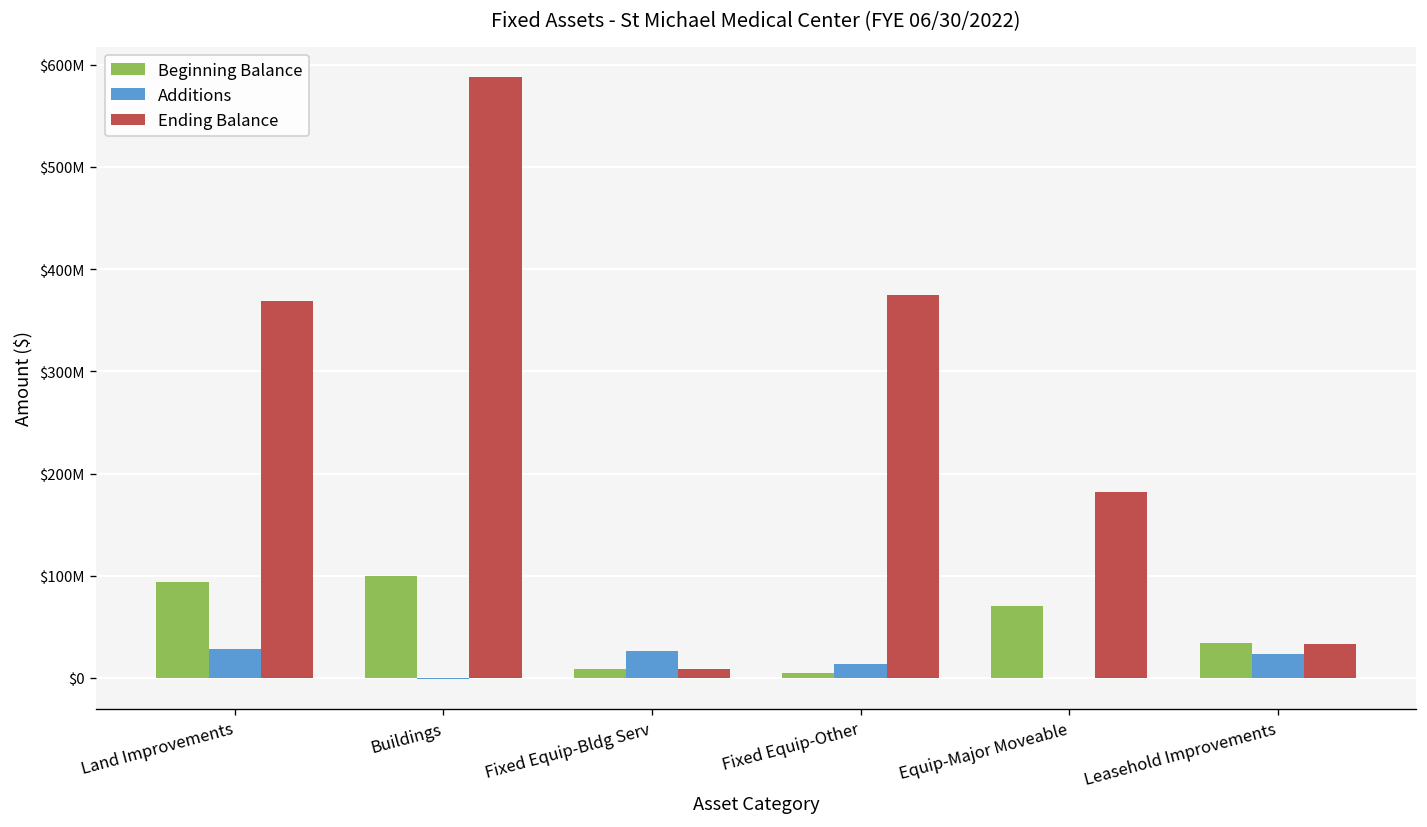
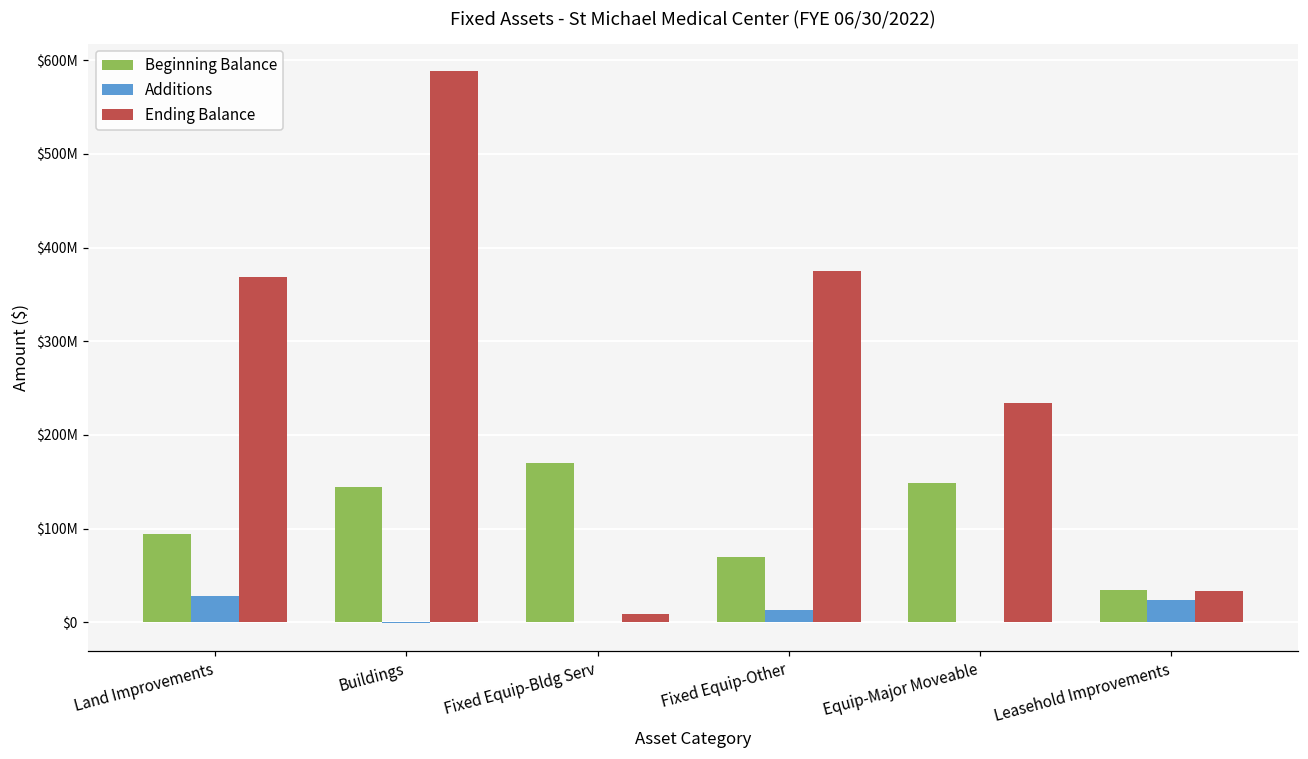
  {
    "Beginning Balance": {
      "Land Improvements": "$90000000",
-     "Buildings": "$100000000",
-     "Fixed Equip-Bldg Serv": "$10000000",
-     "Fixed Equip-Other": "$0",
-     "Equip-Major Moveable": "$70000000",
+     "Buildings": "$140000000",
+     "Fixed Equip-Bldg Serv": "$170000000",
+     "Fixed Equip-Other": "$70000000",
+     "Equip-Major Moveable": "$150000000",
      "Leasehold Improvements": "$30000000"
    },
    "Additions": {
      "Land Improvements": "$30000000",
-     "Fixed Equip-Bldg Serv": "$30000000",
+     "Fixed Equip-Bldg Serv": "$0",
      "Fixed Equip-Other": "$10000000",
      "Equip-Major Moveable": "$0",
      "Leasehold Improvements": "$20000000"
    },
    "Ending Balance": {
      "Land Improvements": "$370000000",
      "Buildings": "$590000000",
      "Fixed Equip-Bldg Serv": "$10000000",
      "Fixed Equip-Other": "$380000000",
-     "Equip-Major Moveable": "$180000000",
+     "Equip-Major Moveable": "$230000000",
      "Leasehold Improvements": "$30000000"
    }
  }
